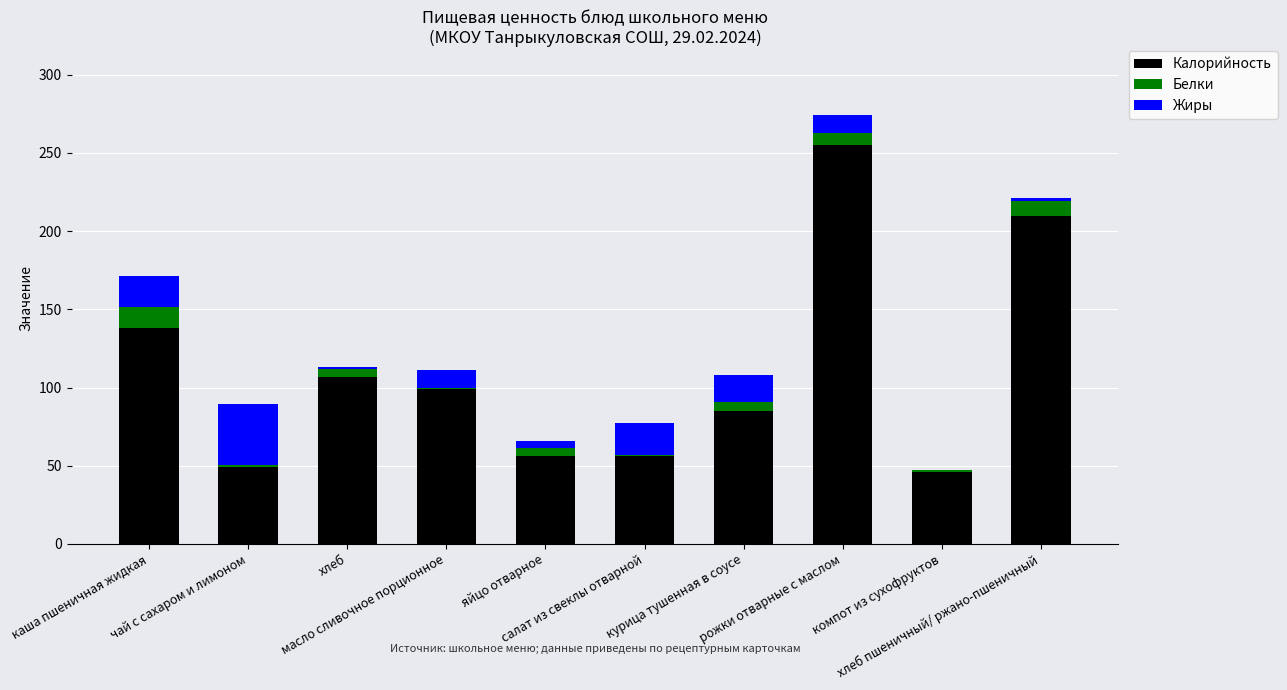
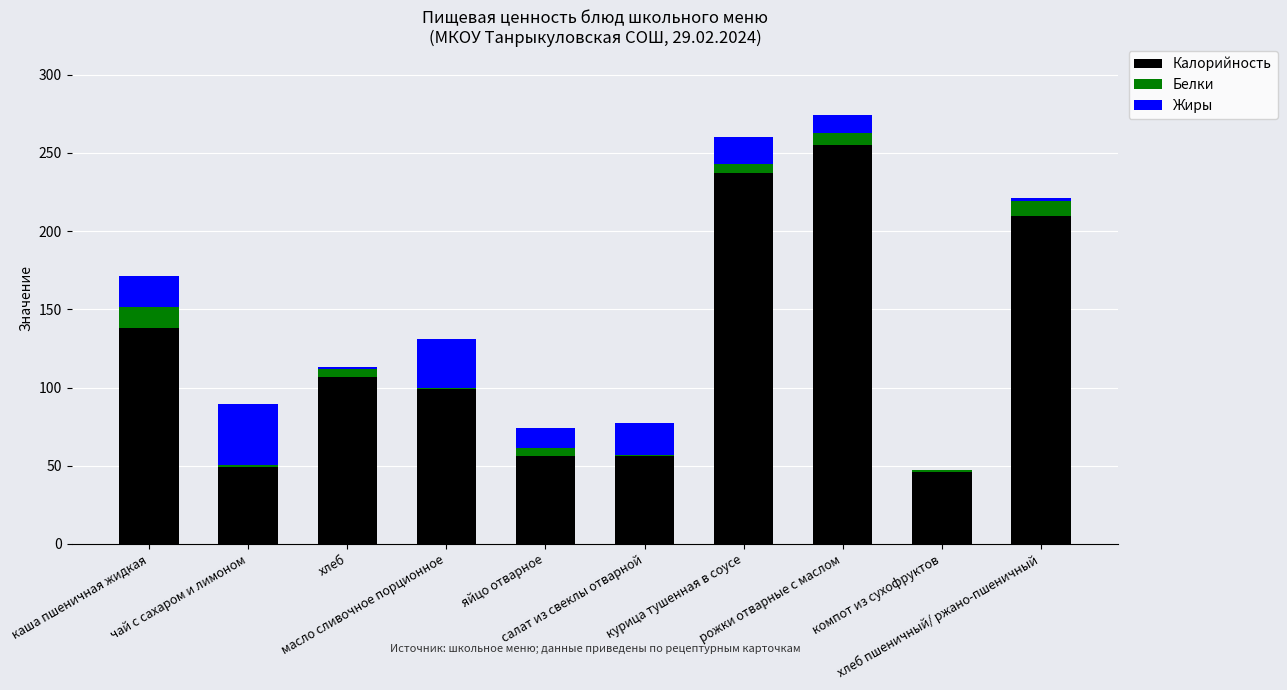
  {
    "Калорийность": {
      "каша пшеничная жидкая": 138,
      "чай с сахаром и лимоном": 49,
      "хлеб": 107,
      "масло сливочное порционное": 99,
      "яйцо отварное": 56,
      "салат из свеклы отварной": 56,
-     "курица тушенная в соусе": 85,
+     "курица тушенная в соусе": 237,
      "рожки отварные с маслом": 255,
      "компот из сухофруктов": 46,
      "хлеб пшеничный/ ржано-пшеничный": 210
    },
    "Белки": {
      "каша пшеничная жидкая": 13,
      "хлеб": 5,
      "яйцо отварное": 5,
      "курица тушенная в соусе": 6,
      "рожки отварные с маслом": 8,
      "хлеб пшеничный/ ржано-пшеничный": 9
    },
    "Жиры": {
      "каша пшеничная жидкая": 20,
      "чай с сахаром и лимоном": 39,
-     "масло сливочное порционное": 11,
-     "яйцо отварное": 5,
+     "масло сливочное порционное": 31,
+     "яйцо отварное": 13,
      "салат из свеклы отварной": 20,
      "курица тушенная в соусе": 17,
      "рожки отварные с маслом": 11,
      "компот из сухофруктов": 0,
      "хлеб пшеничный/ ржано-пшеничный": 2
    }
  }
